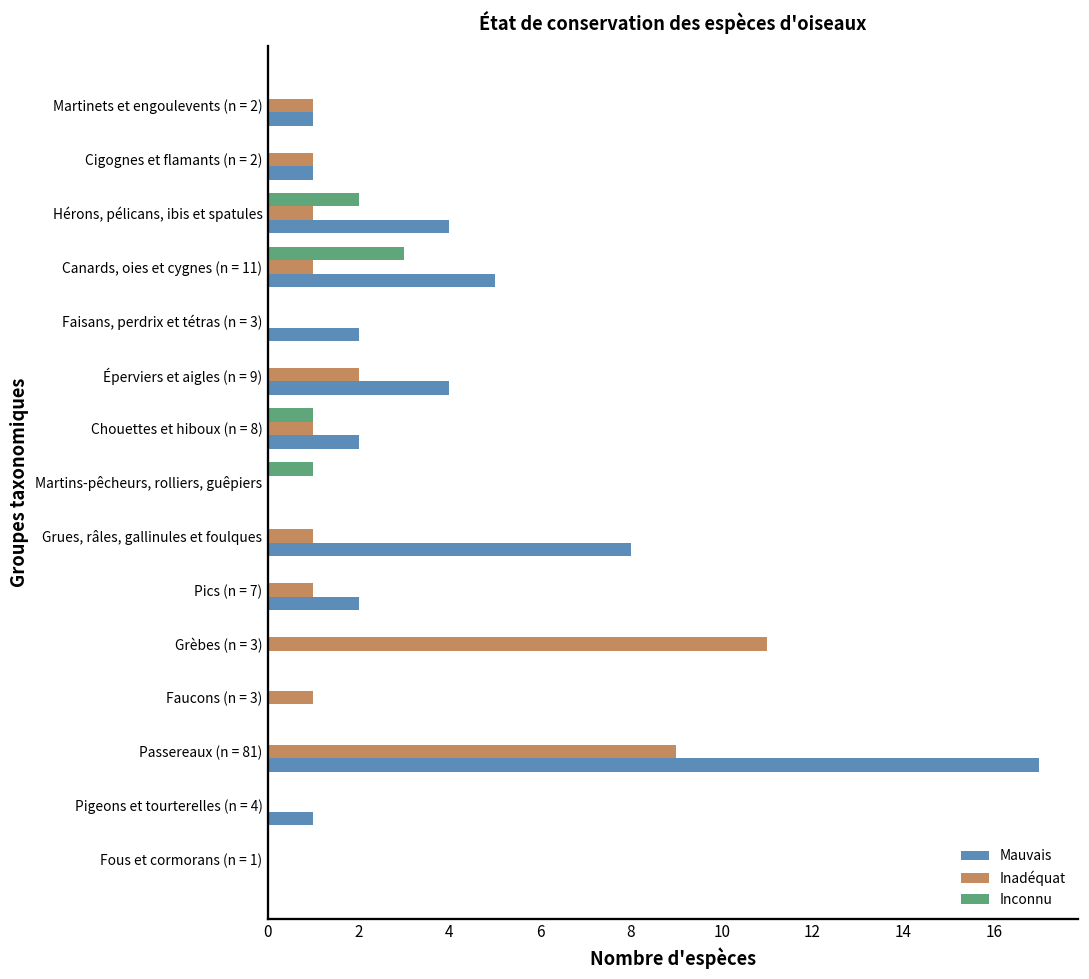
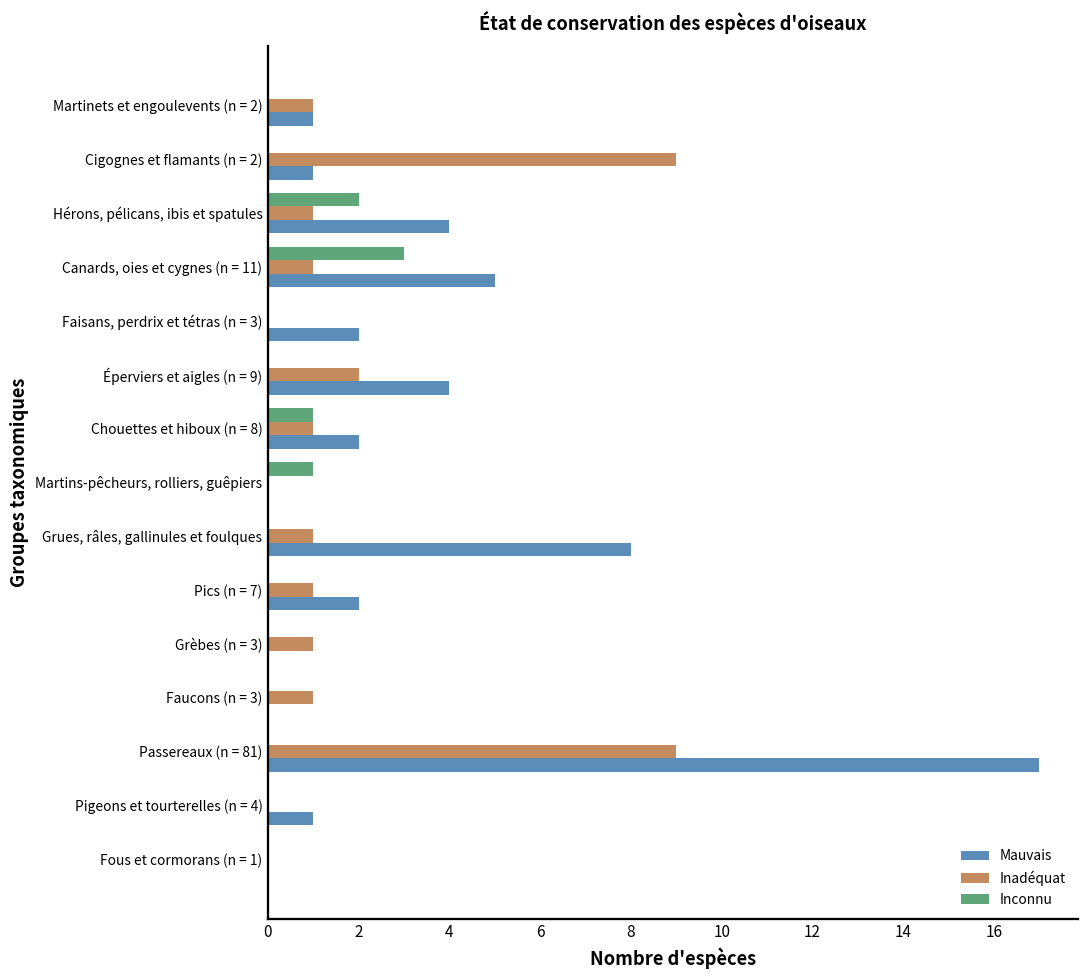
  {
    "Mauvais": {
      "Martinets et engoulevents (n = 2)": 1,
      "Cigognes et flamants (n = 2)": 1,
      "Hérons, pélicans, ibis et spatules": 4,
      "Canards, oies et cygnes (n = 11)": 5,
      "Faisans, perdrix et tétras (n = 3)": 2,
      "Éperviers et aigles (n = 9)": 4,
      "Chouettes et hiboux (n = 8)": 2,
      "Martins-pêcheurs, rolliers, guêpiers": 0,
      "Grues, râles, gallinules et foulques": 8,
      "Pics (n = 7)": 2,
      "Grèbes (n = 3)": 0,
      "Faucons (n = 3)": 0,
      "Passereaux (n = 81)": 17,
      "Pigeons et tourterelles (n = 4)": 1,
      "Fous et cormorans (n = 1)": 0
    },
    "Inadéquat": {
      "Martinets et engoulevents (n = 2)": 1,
-     "Cigognes et flamants (n = 2)": 1,
+     "Cigognes et flamants (n = 2)": 9,
      "Hérons, pélicans, ibis et spatules": 1,
      "Canards, oies et cygnes (n = 11)": 1,
      "Faisans, perdrix et tétras (n = 3)": 0,
      "Éperviers et aigles (n = 9)": 2,
      "Chouettes et hiboux (n = 8)": 1,
      "Martins-pêcheurs, rolliers, guêpiers": 0,
      "Grues, râles, gallinules et foulques": 1,
      "Pics (n = 7)": 1,
-     "Grèbes (n = 3)": 11,
+     "Grèbes (n = 3)": 1,
      "Faucons (n = 3)": 1,
      "Passereaux (n = 81)": 9,
      "Pigeons et tourterelles (n = 4)": 0,
      "Fous et cormorans (n = 1)": 0
    },
    "Inconnu": {
      "Martinets et engoulevents (n = 2)": 0,
      "Cigognes et flamants (n = 2)": 0,
      "Hérons, pélicans, ibis et spatules": 2,
      "Canards, oies et cygnes (n = 11)": 3,
      "Faisans, perdrix et tétras (n = 3)": 0,
      "Éperviers et aigles (n = 9)": 0,
      "Chouettes et hiboux (n = 8)": 1,
      "Martins-pêcheurs, rolliers, guêpiers": 1,
      "Grues, râles, gallinules et foulques": 0,
      "Pics (n = 7)": 0,
      "Grèbes (n = 3)": 0,
      "Faucons (n = 3)": 0,
      "Passereaux (n = 81)": 0,
      "Pigeons et tourterelles (n = 4)": 0,
      "Fous et cormorans (n = 1)": 0
    }
  }
